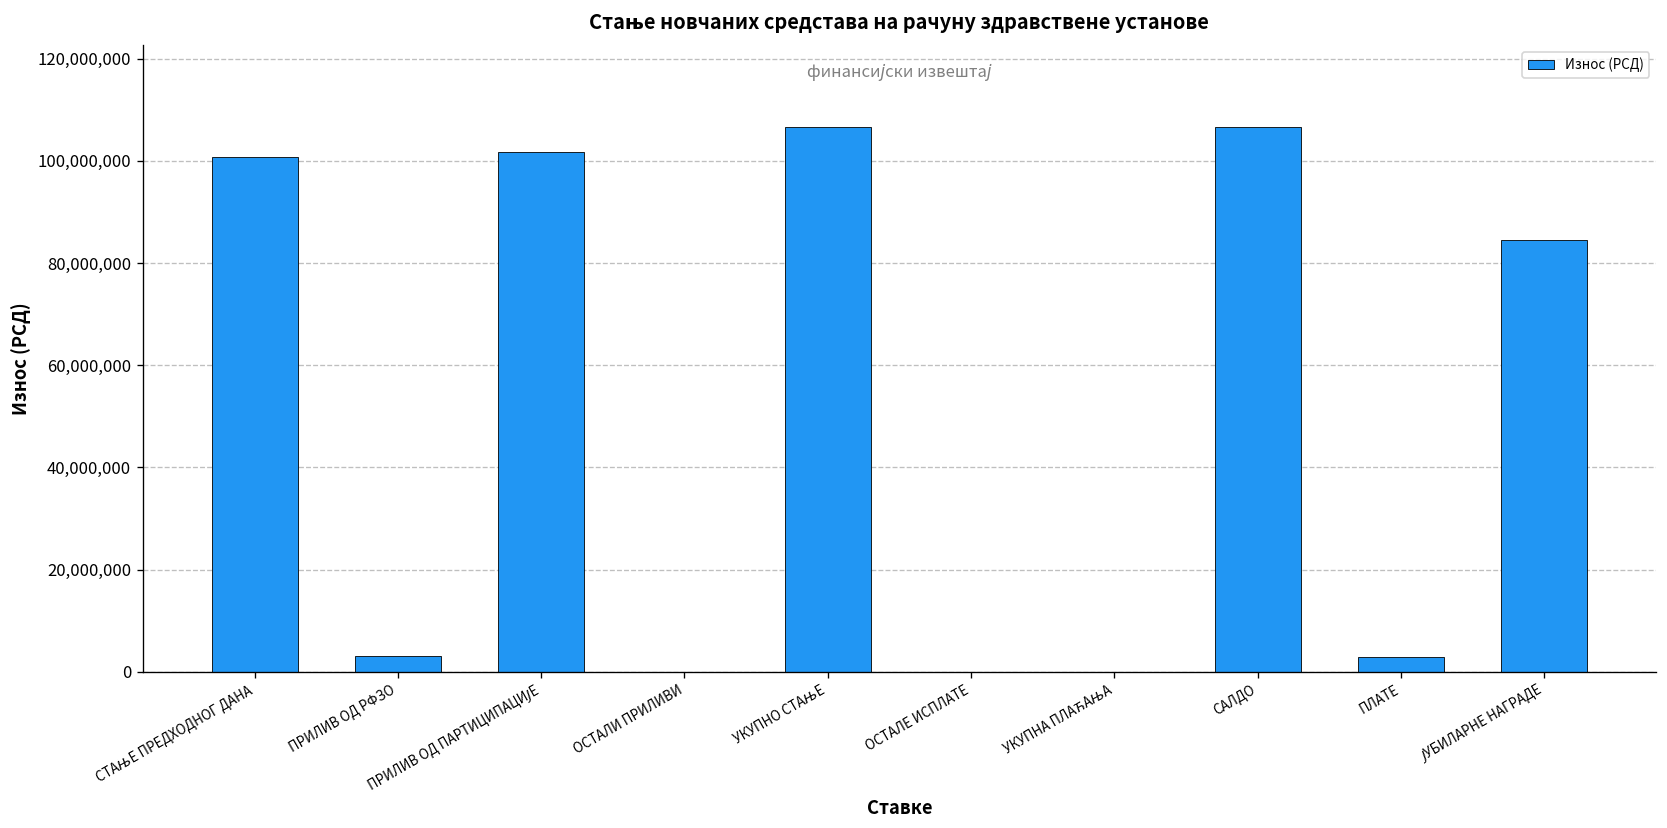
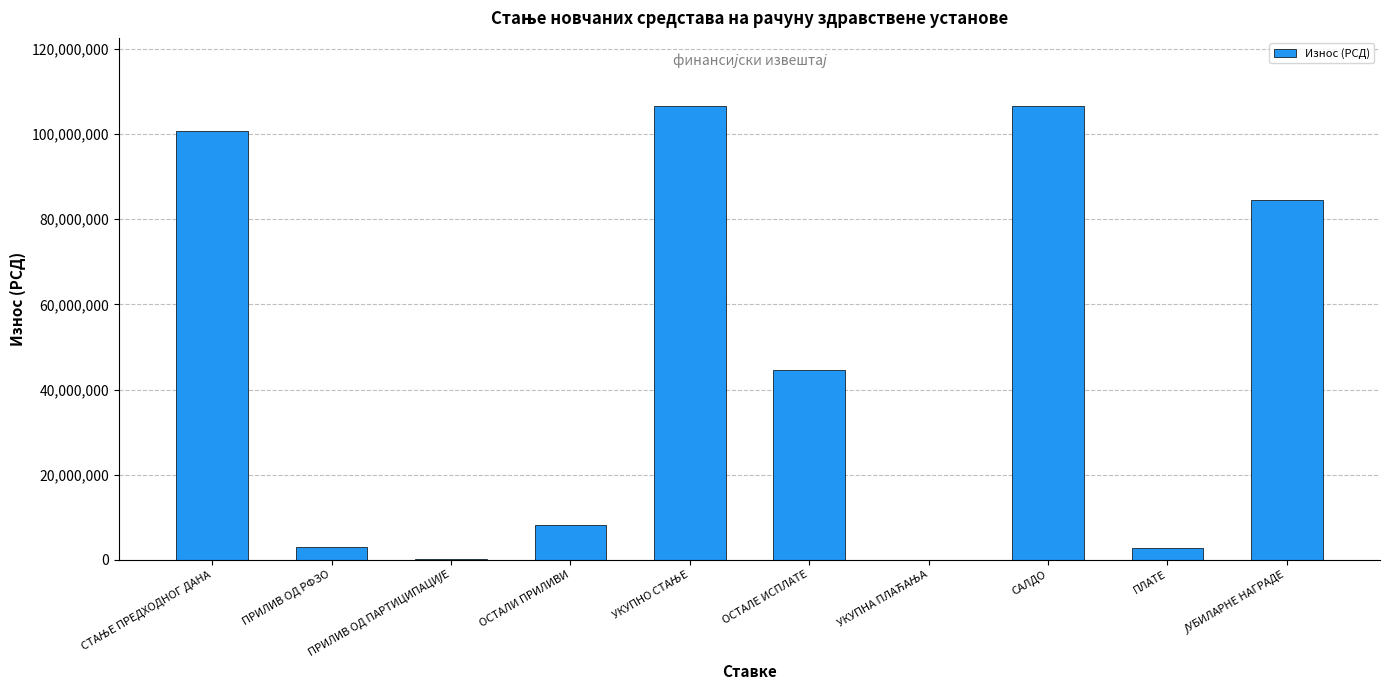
  {
    "СТАЊЕ ПРЕДХОДНОГ ДАНА": "101,000,000",
    "ПРИЛИВ ОД РФЗО": "3,000,000",
-   "ПРИЛИВ ОД ПАРТИЦИПАЦИЈЕ": "102,000,000",
-   "ОСТАЛИ ПРИЛИВИ": "0",
+   "ПРИЛИВ ОД ПАРТИЦИПАЦИЈЕ": "0",
+   "ОСТАЛИ ПРИЛИВИ": "8,000,000",
    "УКУПНО СТАЊЕ": "107,000,000",
-   "ОСТАЛЕ ИСПЛАТЕ": "0",
+   "ОСТАЛЕ ИСПЛАТЕ": "45,000,000",
    "УКУПНА ПЛАЋАЊА": "0",
    "САЛДО": "107,000,000",
    "ПЛАТЕ": "3,000,000",
    "ЈУБИЛАРНЕ НАГРАДЕ": "84,000,000"
  }
